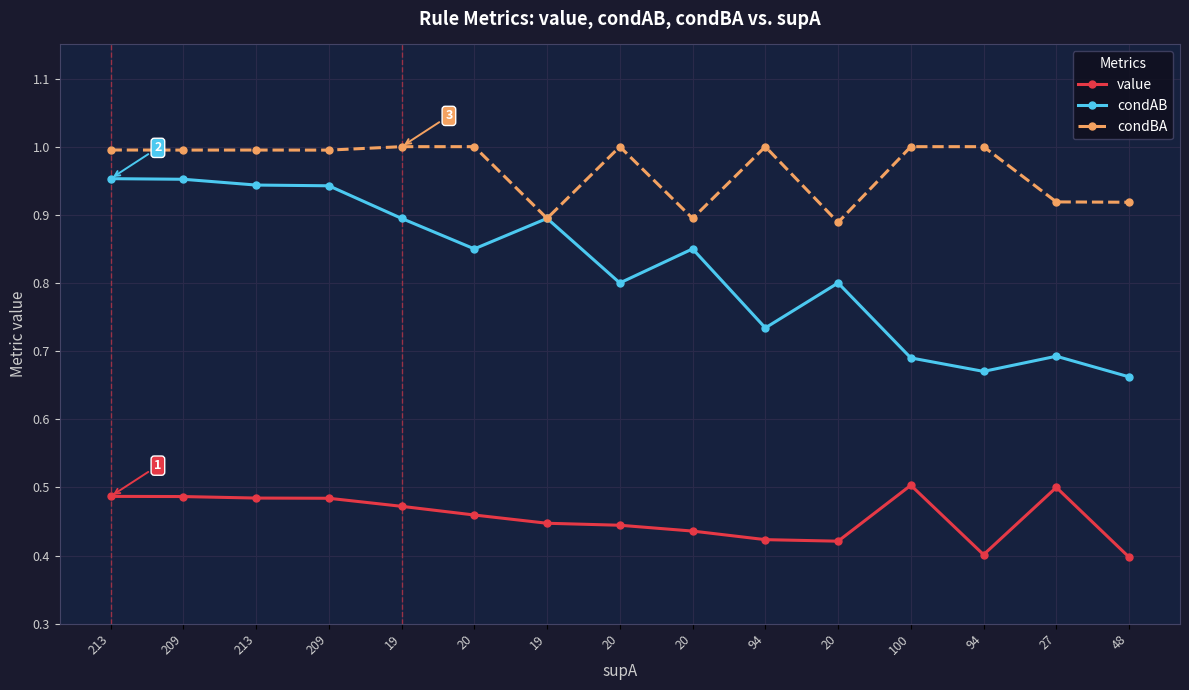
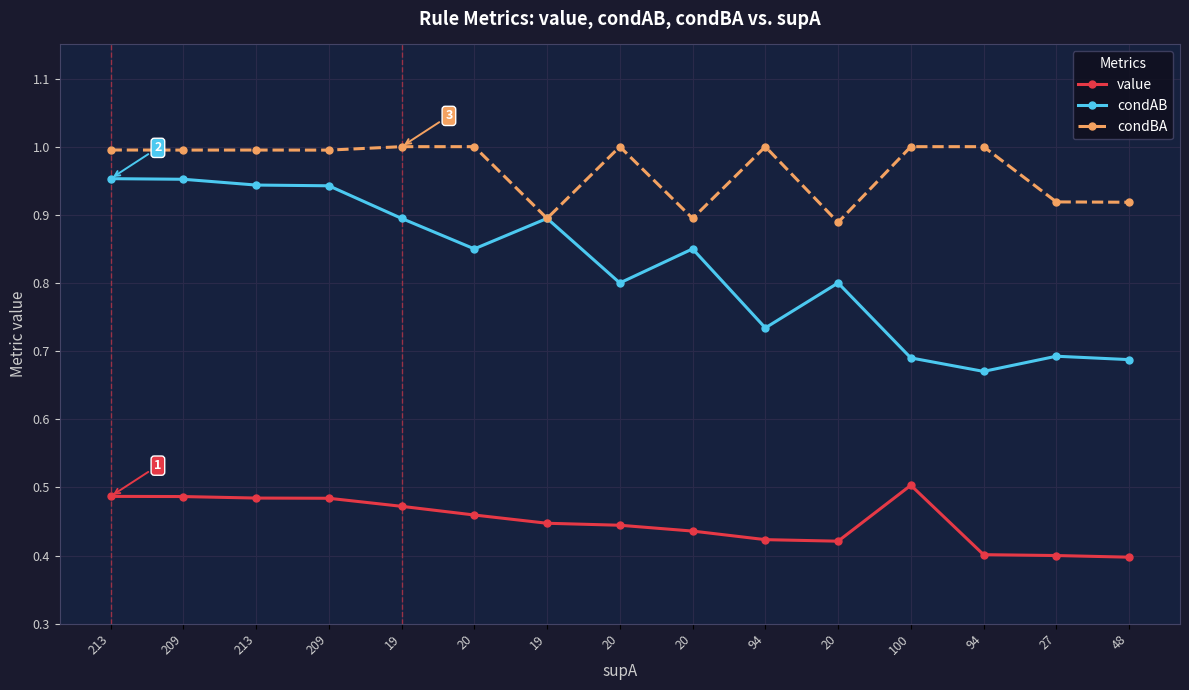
  {
    "value": {
      "100": 0.5,
-     "27": 0.5,
+     "27": 0.4,
      "48": 0.4
    },
    "condAB": {
      "100": 0.69,
      "27": 0.69,
-     "48": 0.66
+     "48": 0.69
    },
    "condBA": {
      "100": 1.00,
      "27": 0.92,
      "48": 0.92
    }
  }
